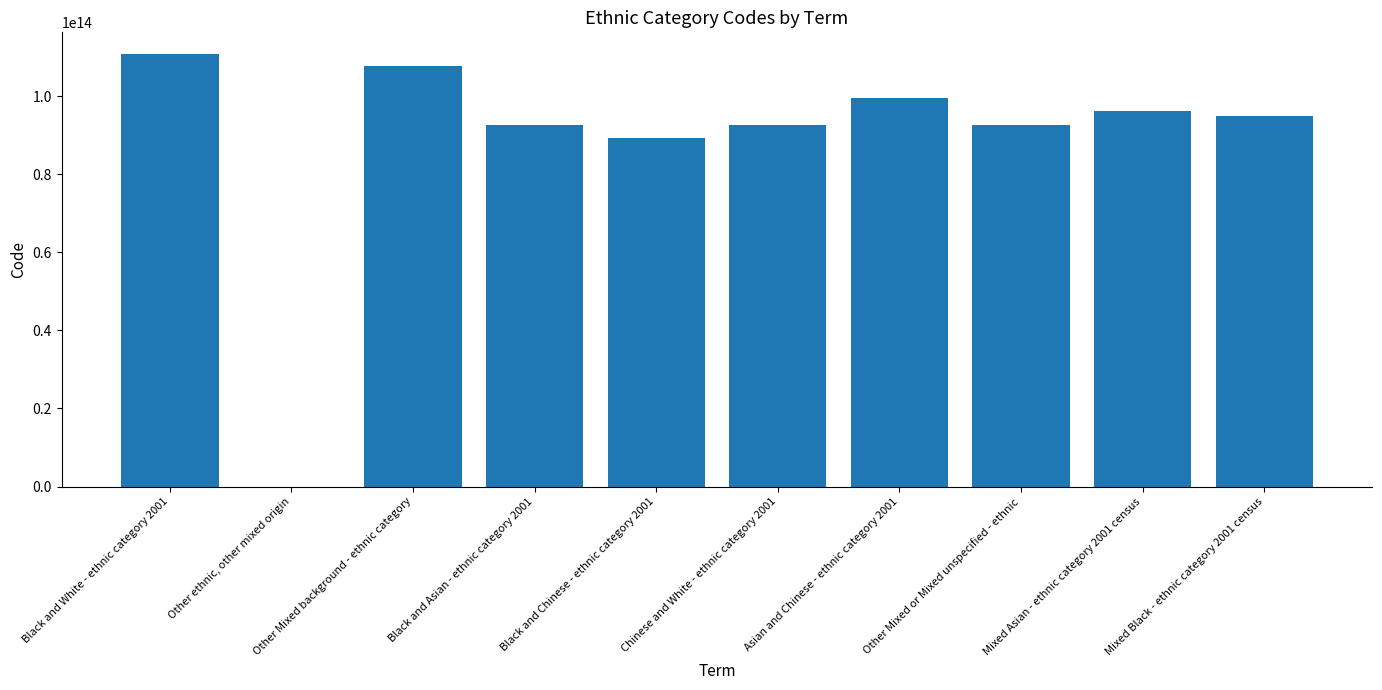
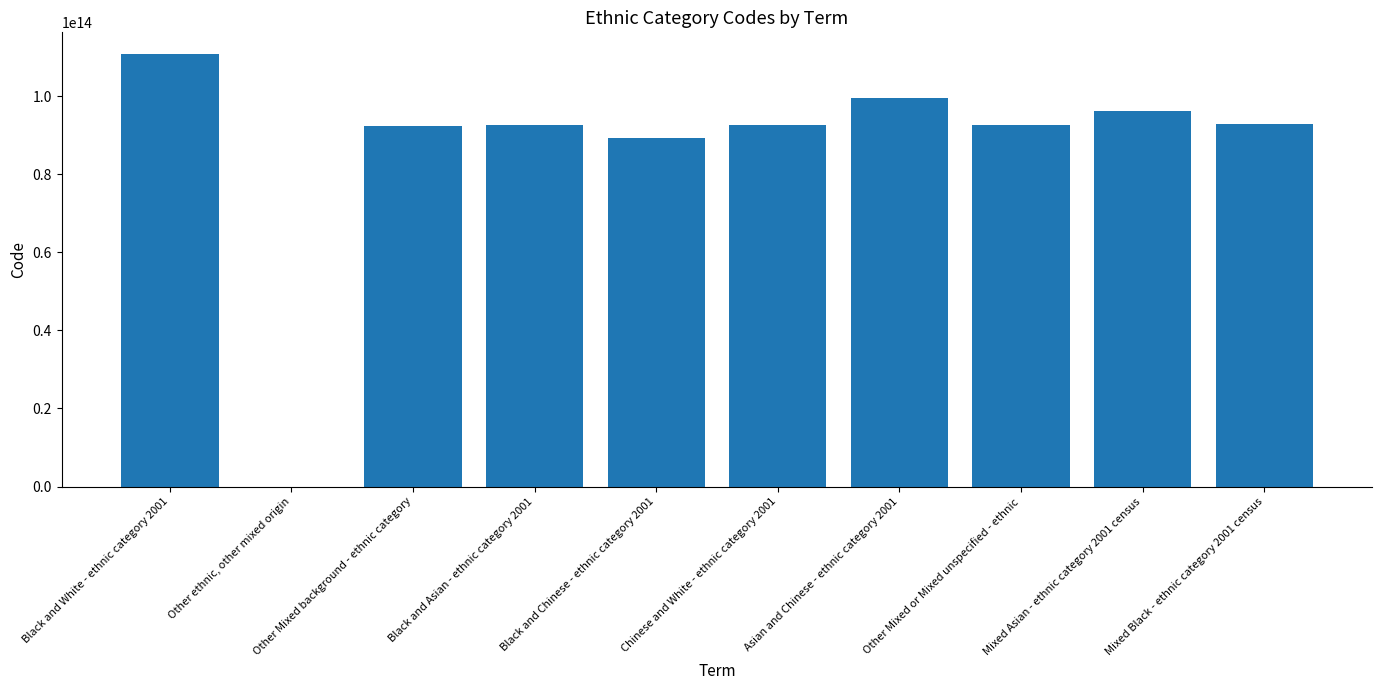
  {
    "Black and White - ethnic category 2001": 111000000000000,
-   "Other Mixed background - ethnic category": 108000000000000,
+   "Other Mixed background - ethnic category": 92000000000000,
    "Black and Asian - ethnic category 2001": 93000000000000,
    "Black and Chinese - ethnic category 2001": 89000000000000,
    "Chinese and White - ethnic category 2001": 93000000000000,
    "Asian and Chinese - ethnic category 2001": 100000000000000,
    "Other Mixed or Mixed unspecified - ethnic": 93000000000000,
    "Mixed Asian - ethnic category 2001 census": 96000000000000,
-   "Mixed Black - ethnic category 2001 census": 95000000000000
+   "Mixed Black - ethnic category 2001 census": 93000000000000
  }
